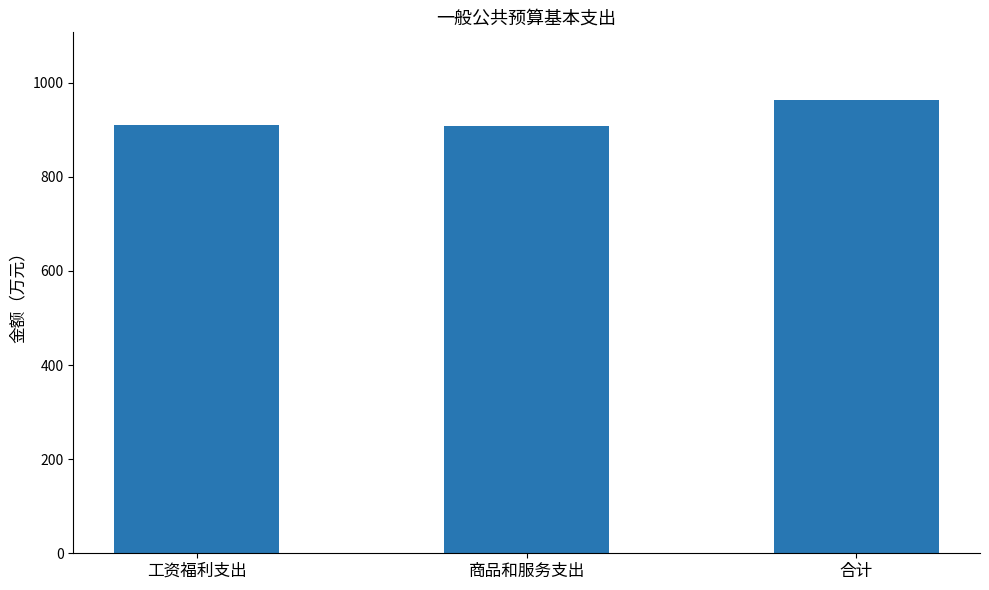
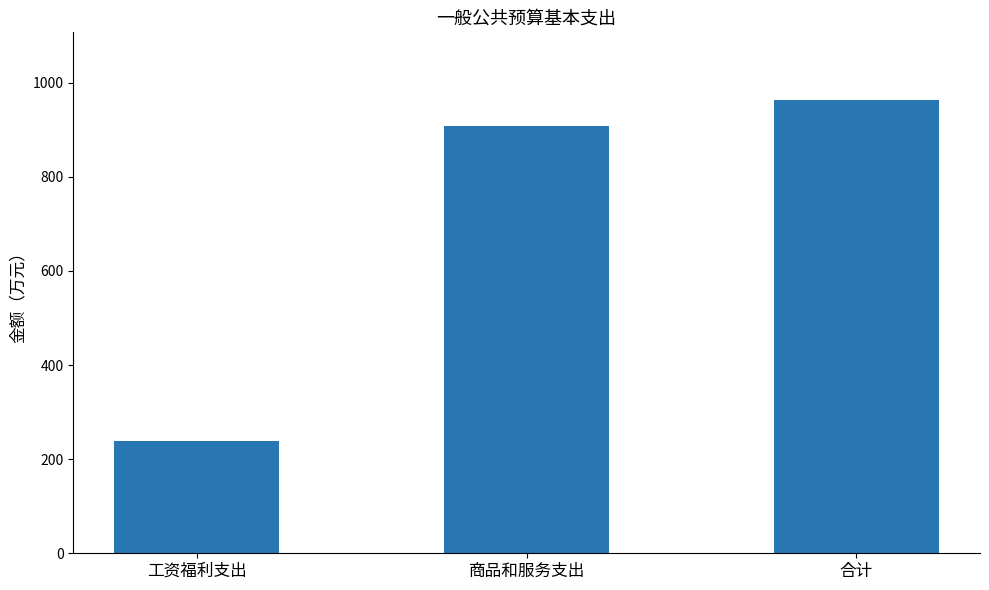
  {
-   "工资福利支出": 910,
+   "工资福利支出": 240,
    "商品和服务支出": 910,
    "合计": 960
  }
